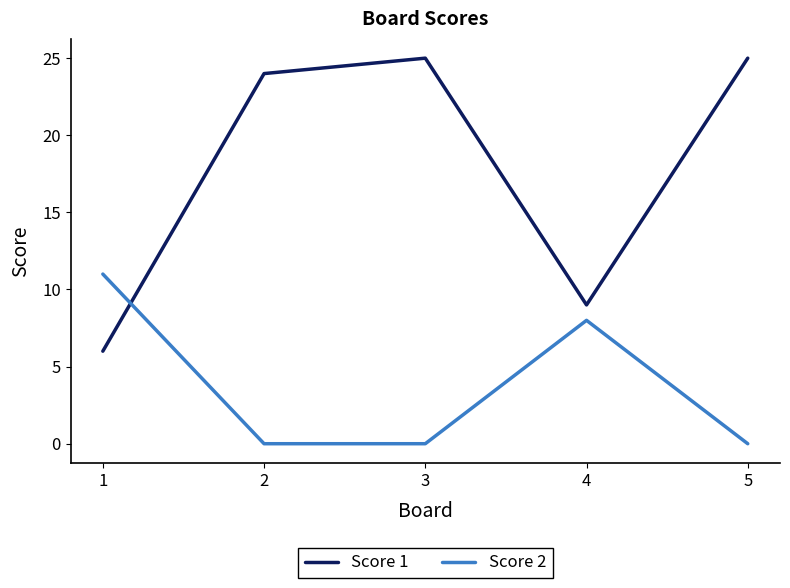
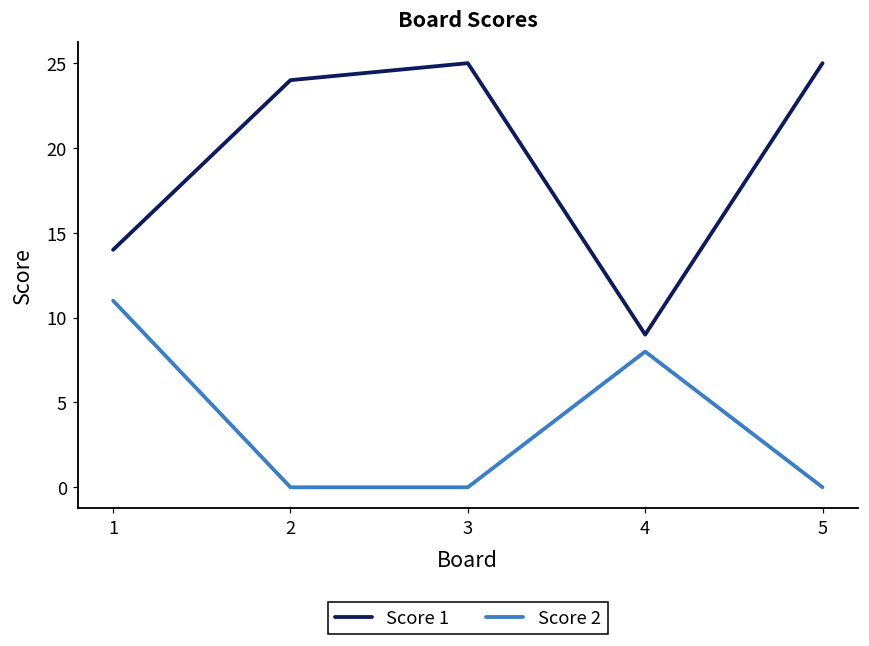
  {
    "Score 1": {
-     "1": 6,
+     "1": 14,
      "2": 24,
      "3": 25,
      "4": 9,
      "5": 25
    },
    "Score 2": {
      "1": 11,
      "2": 0,
      "3": 0,
      "4": 8,
      "5": 0
    }
  }
